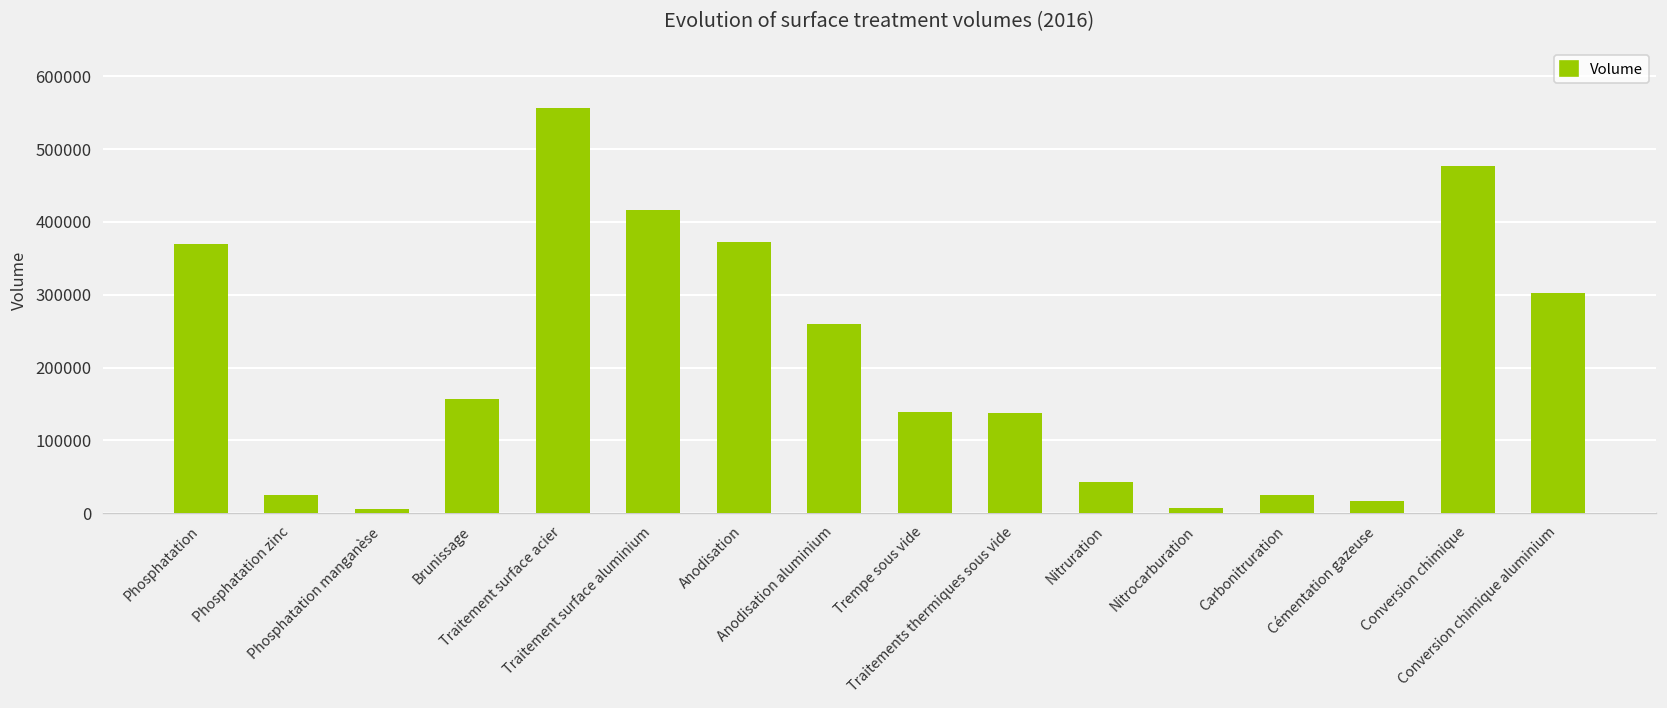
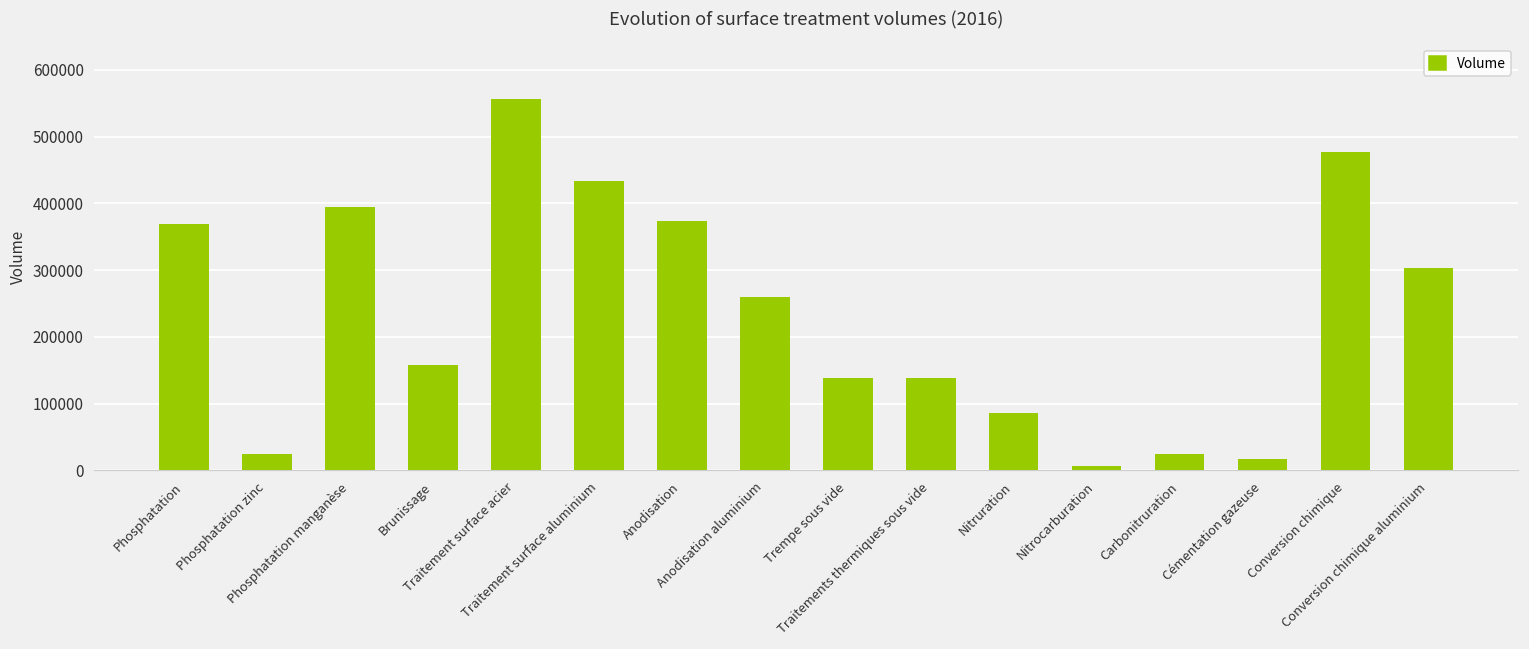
  {
    "Phosphatation": 370000,
    "Phosphatation zinc": 20000,
-   "Phosphatation manganèse": 10000,
+   "Phosphatation manganèse": 390000,
    "Brunissage": 160000,
    "Traitement surface acier": 560000,
-   "Traitement surface aluminium": 420000,
+   "Traitement surface aluminium": 430000,
    "Anodisation": 370000,
    "Anodisation aluminium": 260000,
    "Trempe sous vide": 140000,
    "Traitements thermiques sous vide": 140000,
-   "Nitruration": 40000,
+   "Nitruration": 90000,
    "Nitrocarburation": 10000,
    "Carbonitruration": 30000,
    "Cémentation gazeuse": 20000,
    "Conversion chimique": 480000,
    "Conversion chimique aluminium": 300000
  }
